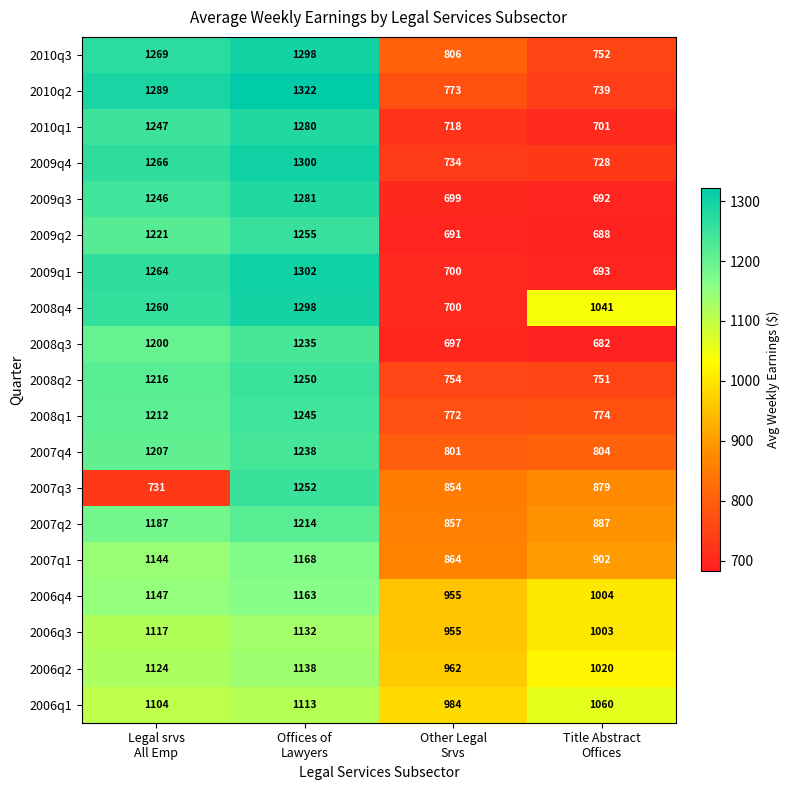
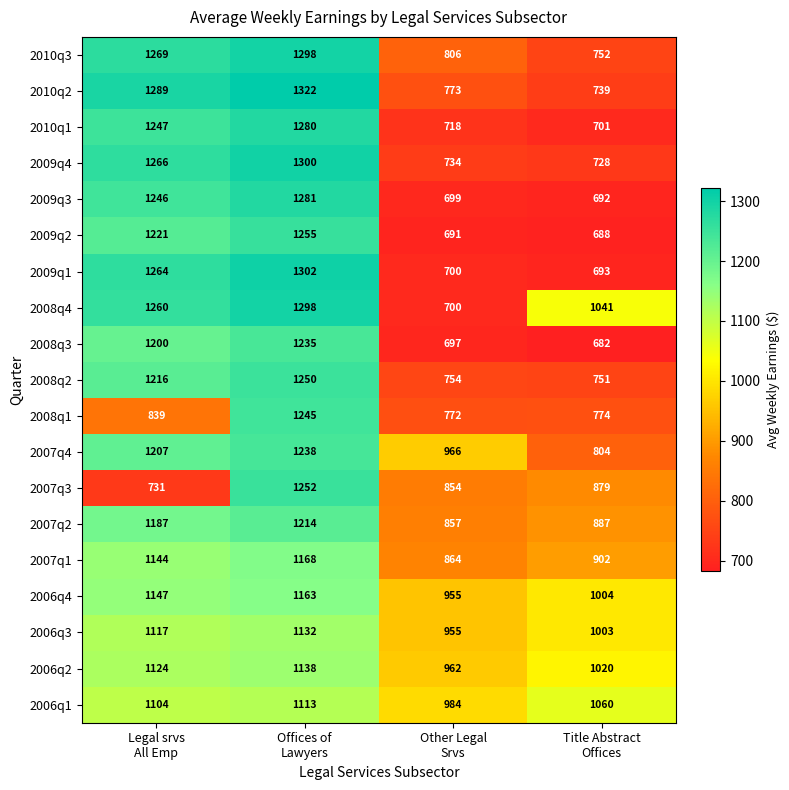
  {
    "2010q3": {
      "Legal srvs All Emp": 1269,
      "Offices of Lawyers": 1298,
      "Other Legal Srvs": 806,
      "Title Abstract Offices": 752
    },
    "2010q2": {
      "Legal srvs All Emp": 1289,
      "Offices of Lawyers": 1322,
      "Other Legal Srvs": 773,
      "Title Abstract Offices": 739
    },
    "2010q1": {
      "Legal srvs All Emp": 1247,
      "Offices of Lawyers": 1280,
      "Other Legal Srvs": 718,
      "Title Abstract Offices": 701
    },
    "2009q4": {
      "Legal srvs All Emp": 1266,
      "Offices of Lawyers": 1300,
      "Other Legal Srvs": 734,
      "Title Abstract Offices": 728
    },
    "2009q3": {
      "Legal srvs All Emp": 1246,
      "Offices of Lawyers": 1281,
      "Other Legal Srvs": 699,
      "Title Abstract Offices": 692
    },
    "2009q2": {
      "Legal srvs All Emp": 1221,
      "Offices of Lawyers": 1255,
      "Other Legal Srvs": 691,
      "Title Abstract Offices": 688
    },
    "2009q1": {
      "Legal srvs All Emp": 1264,
      "Offices of Lawyers": 1302,
      "Other Legal Srvs": 700,
      "Title Abstract Offices": 693
    },
    "2008q4": {
      "Legal srvs All Emp": 1260,
      "Offices of Lawyers": 1298,
      "Other Legal Srvs": 700,
      "Title Abstract Offices": 1041
    },
    "2008q3": {
      "Legal srvs All Emp": 1200,
      "Offices of Lawyers": 1235,
      "Other Legal Srvs": 697,
      "Title Abstract Offices": 682
    },
    "2008q2": {
      "Legal srvs All Emp": 1216,
      "Offices of Lawyers": 1250,
      "Other Legal Srvs": 754,
      "Title Abstract Offices": 751
    },
    "2008q1": {
-     "Legal srvs All Emp": 1212,
+     "Legal srvs All Emp": 839,
      "Offices of Lawyers": 1245,
      "Other Legal Srvs": 772,
      "Title Abstract Offices": 774
    },
    "2007q4": {
      "Legal srvs All Emp": 1207,
      "Offices of Lawyers": 1238,
-     "Other Legal Srvs": 801,
+     "Other Legal Srvs": 966,
      "Title Abstract Offices": 804
    },
    "2007q3": {
      "Legal srvs All Emp": 731,
      "Offices of Lawyers": 1252,
      "Other Legal Srvs": 854,
      "Title Abstract Offices": 879
    },
    "2007q2": {
      "Legal srvs All Emp": 1187,
      "Offices of Lawyers": 1214,
      "Other Legal Srvs": 857,
      "Title Abstract Offices": 887
    },
    "2007q1": {
      "Legal srvs All Emp": 1144,
      "Offices of Lawyers": 1168,
      "Other Legal Srvs": 864,
      "Title Abstract Offices": 902
    },
    "2006q4": {
      "Legal srvs All Emp": 1147,
      "Offices of Lawyers": 1163,
      "Other Legal Srvs": 955,
      "Title Abstract Offices": 1004
    },
    "2006q3": {
      "Legal srvs All Emp": 1117,
      "Offices of Lawyers": 1132,
      "Other Legal Srvs": 955,
      "Title Abstract Offices": 1003
    },
    "2006q2": {
      "Legal srvs All Emp": 1124,
      "Offices of Lawyers": 1138,
      "Other Legal Srvs": 962,
      "Title Abstract Offices": 1020
    },
    "2006q1": {
      "Legal srvs All Emp": 1104,
      "Offices of Lawyers": 1113,
      "Other Legal Srvs": 984,
      "Title Abstract Offices": 1060
    }
  }
